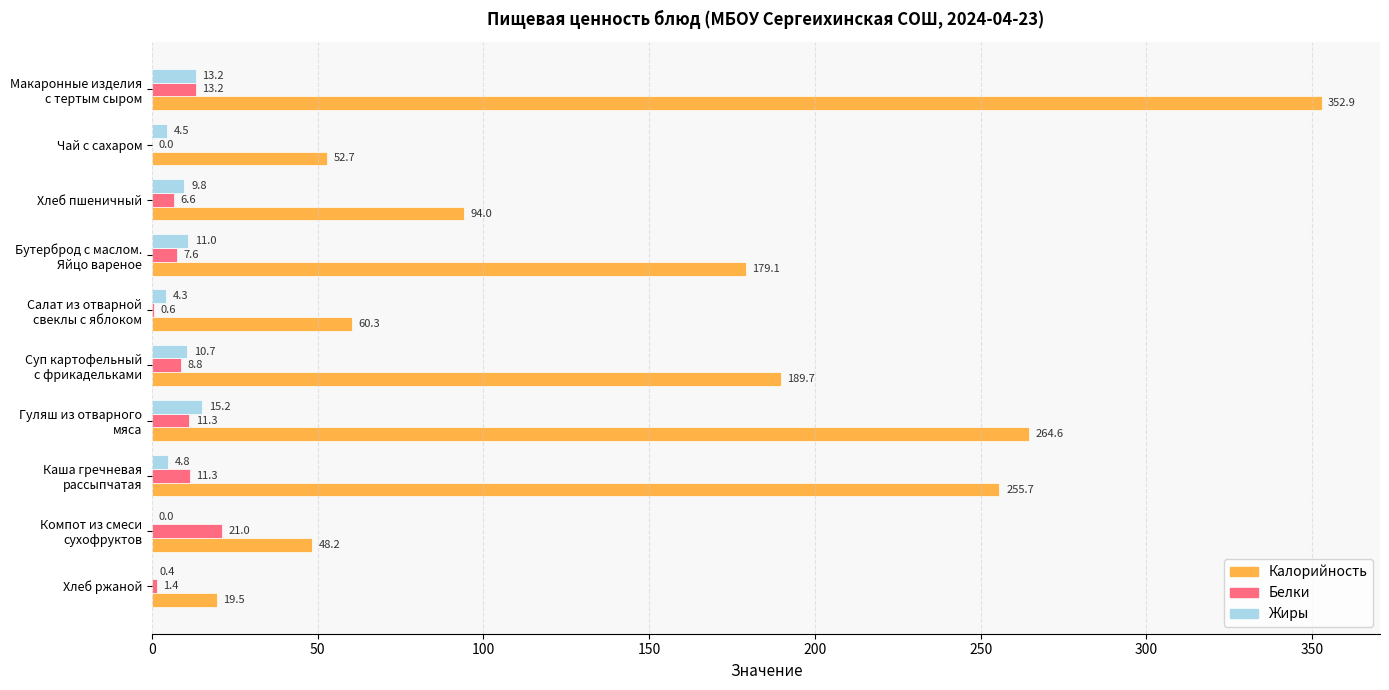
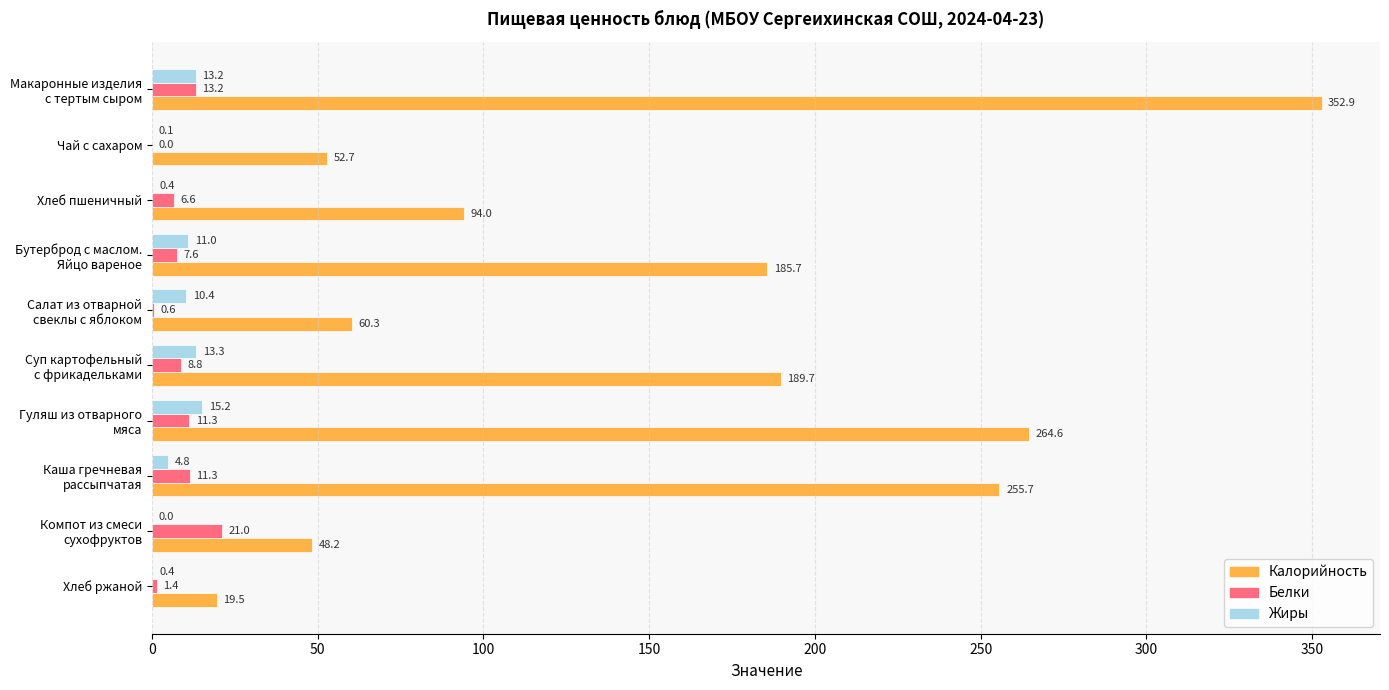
  {
    "Калорийность": {
      "Макаронные изделия с тертым сыром": 352.9,
      "Чай с сахаром": 52.7,
      "Хлеб пшеничный": 94.0,
-     "Бутерброд с маслом. Яйцо вареное": 179.1,
+     "Бутерброд с маслом. Яйцо вареное": 185.7,
      "Салат из отварной свеклы с яблоком": 60.3,
      "Суп картофельный с фрикадельками": 189.7,
      "Гуляш из отварного мяса": 264.6,
      "Каша гречневая рассыпчатая": 255.7,
      "Компот из смеси сухофруктов": 48.2,
      "Хлеб ржаной": 19.5
    },
    "Белки": {
      "Макаронные изделия с тертым сыром": 13.2,
      "Чай с сахаром": 0.0,
      "Хлеб пшеничный": 6.6,
      "Бутерброд с маслом. Яйцо вареное": 7.6,
      "Салат из отварной свеклы с яблоком": 0.6,
      "Суп картофельный с фрикадельками": 8.8,
      "Гуляш из отварного мяса": 11.3,
      "Каша гречневая рассыпчатая": 11.3,
      "Компот из смеси сухофруктов": 21.0,
      "Хлеб ржаной": 1.4
    },
    "Жиры": {
      "Макаронные изделия с тертым сыром": 13.2,
-     "Чай с сахаром": 4.5,
-     "Хлеб пшеничный": 9.8,
+     "Чай с сахаром": 0.1,
+     "Хлеб пшеничный": 0.4,
      "Бутерброд с маслом. Яйцо вареное": 11.0,
-     "Салат из отварной свеклы с яблоком": 4.3,
-     "Суп картофельный с фрикадельками": 10.7,
+     "Салат из отварной свеклы с яблоком": 10.4,
+     "Суп картофельный с фрикадельками": 13.3,
      "Гуляш из отварного мяса": 15.2,
      "Каша гречневая рассыпчатая": 4.8,
      "Компот из смеси сухофруктов": 0.0,
      "Хлеб ржаной": 0.4
    }
  }
